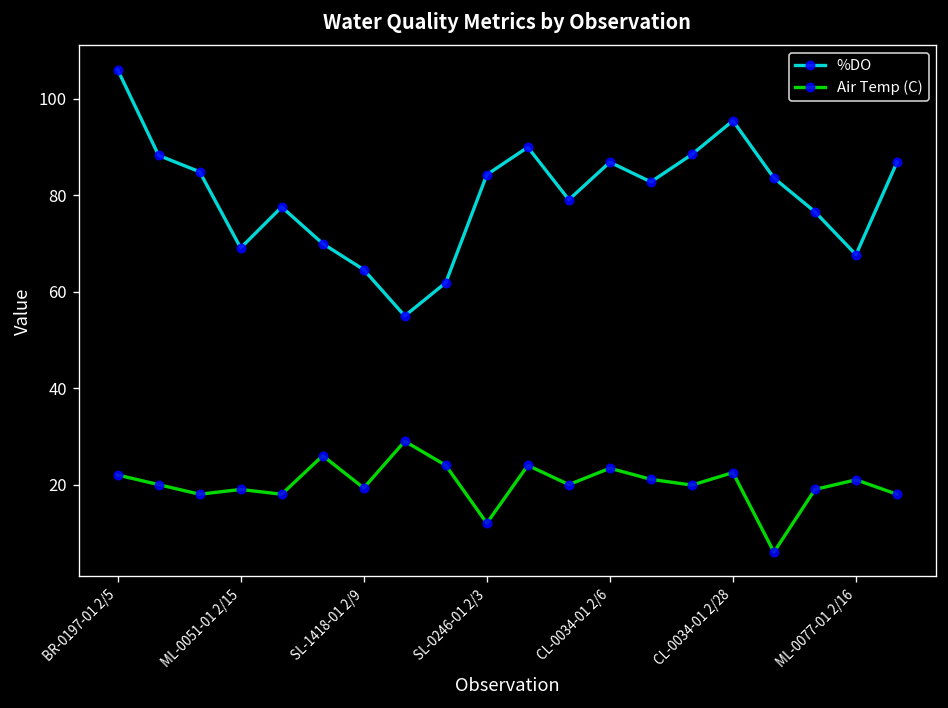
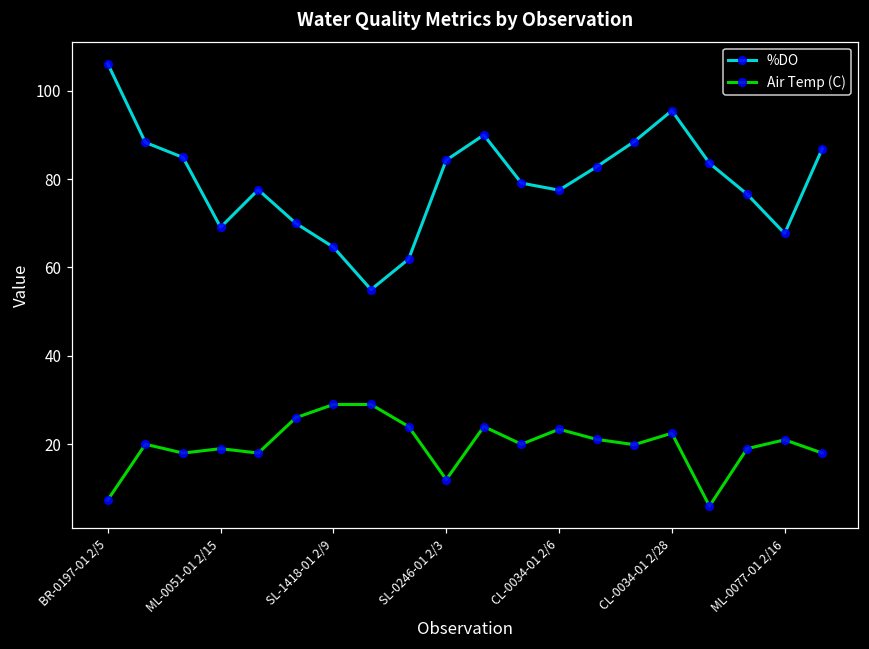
  {
    "%DO": {
      "BR-0197-01 2/5": 106,
      "ML-0051-01 2/15": 69,
      "SL-1418-01 2/9": 65,
      "SL-0246-01 2/3": 84,
-     "CL-0034-01 2/6": 87,
+     "CL-0034-01 2/6": 78,
      "CL-0034-01 2/28": 96,
      "ML-0077-01 2/16": 68
    },
    "Air Temp (C)": {
-     "BR-0197-01 2/5": 22,
+     "BR-0197-01 2/5": 7,
      "ML-0051-01 2/15": 19,
-     "SL-1418-01 2/9": 19,
+     "SL-1418-01 2/9": 29,
      "SL-0246-01 2/3": 12,
      "CL-0034-01 2/6": 23,
      "CL-0034-01 2/28": 23,
      "ML-0077-01 2/16": 21
    }
  }
